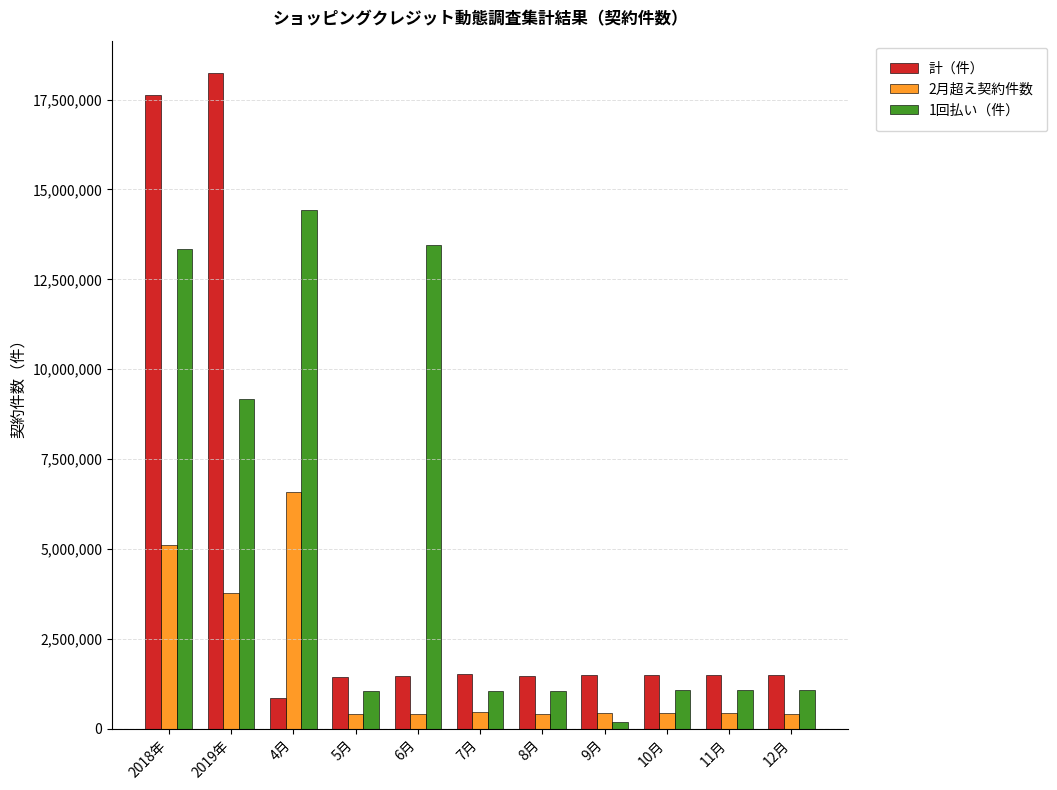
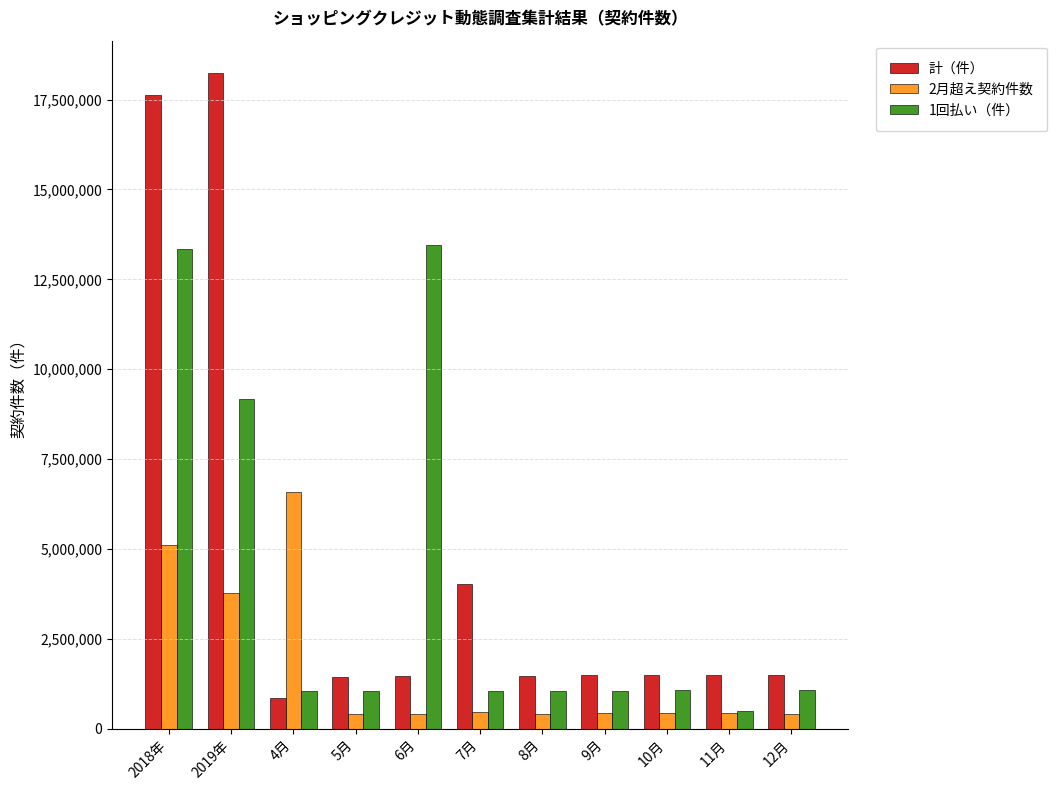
  {
    "計（件）": {
      "2018年": "17,600,000",
      "2019年": "18,200,000",
      "4月": "900,000",
      "5月": "1,400,000",
      "6月": "1,500,000",
-     "7月": "1,500,000",
+     "7月": "4,000,000",
      "8月": "1,500,000",
      "9月": "1,500,000",
      "10月": "1,500,000",
      "11月": "1,500,000",
      "12月": "1,500,000"
    },
    "2月超え契約件数": {
      "2018年": "5,100,000",
      "2019年": "3,800,000",
      "4月": "6,600,000",
      "5月": "400,000",
      "6月": "400,000",
      "7月": "500,000",
      "8月": "400,000",
      "9月": "400,000",
      "10月": "400,000",
      "11月": "400,000",
      "12月": "400,000"
    },
    "1回払い（件）": {
      "2018年": "13,400,000",
      "2019年": "9,200,000",
-     "4月": "14,400,000",
+     "4月": "1,000,000",
      "5月": "1,000,000",
      "6月": "13,500,000",
      "7月": "1,100,000",
      "8月": "1,100,000",
-     "9月": "200,000",
+     "9月": "1,100,000",
      "10月": "1,100,000",
-     "11月": "1,100,000",
+     "11月": "500,000",
      "12月": "1,100,000"
    }
  }
